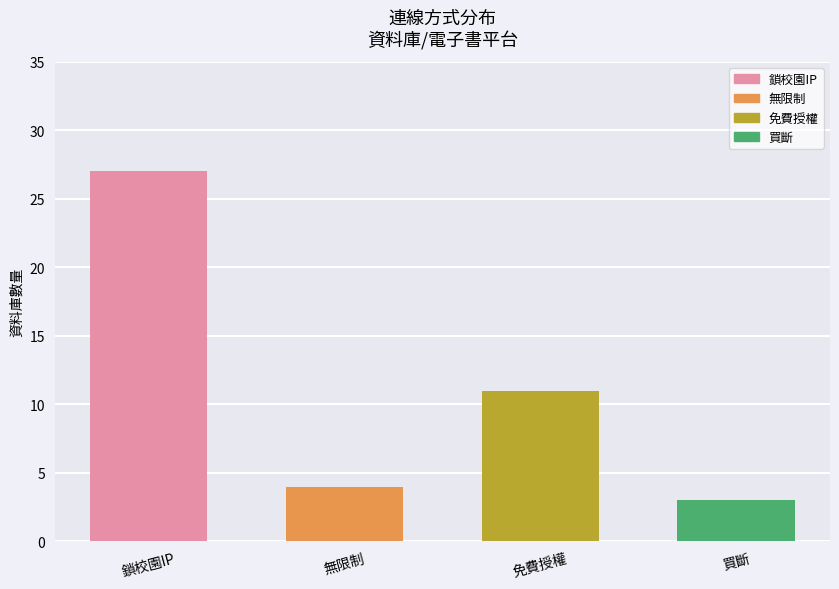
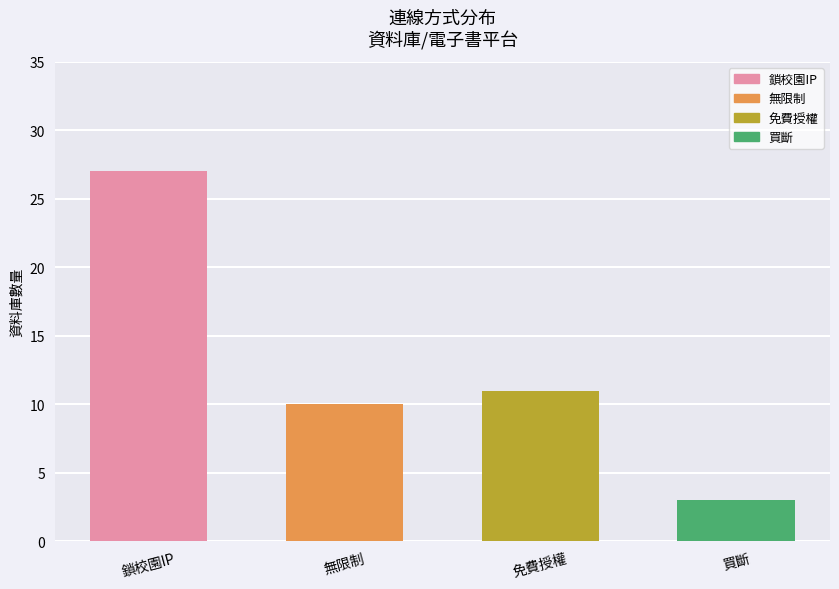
  {
    "鎖校園IP": 27,
-   "無限制": 4,
+   "無限制": 10,
    "免費授權": 11,
    "買斷": 3
  }
